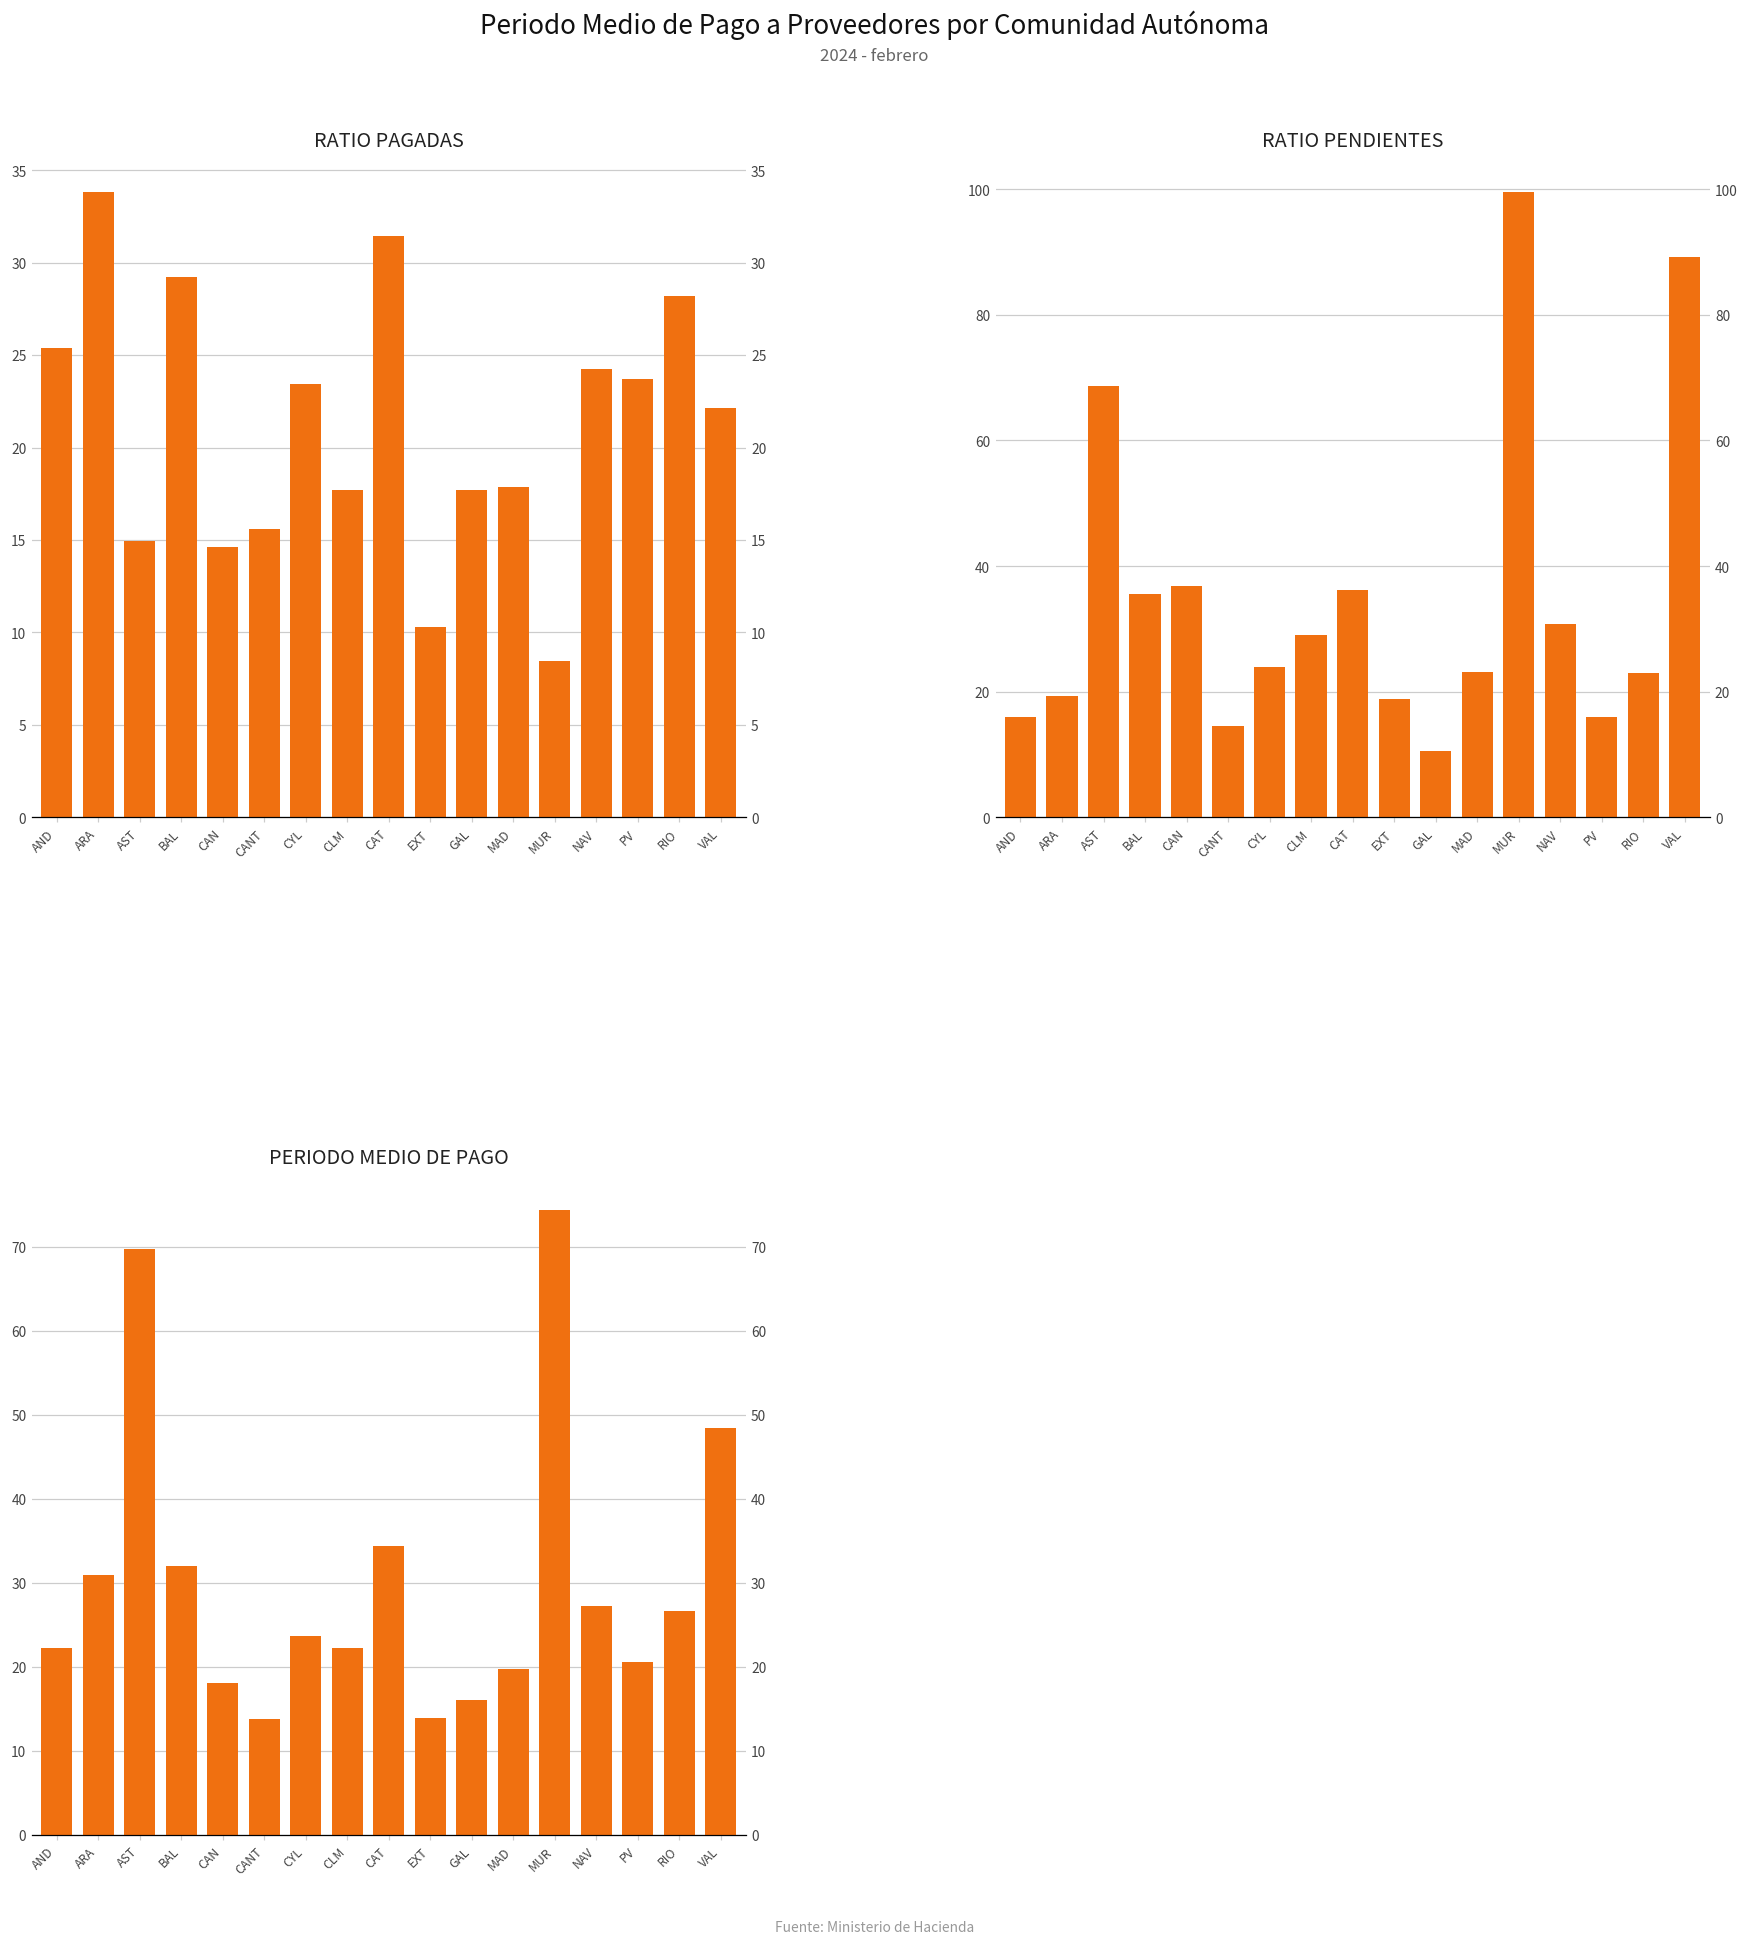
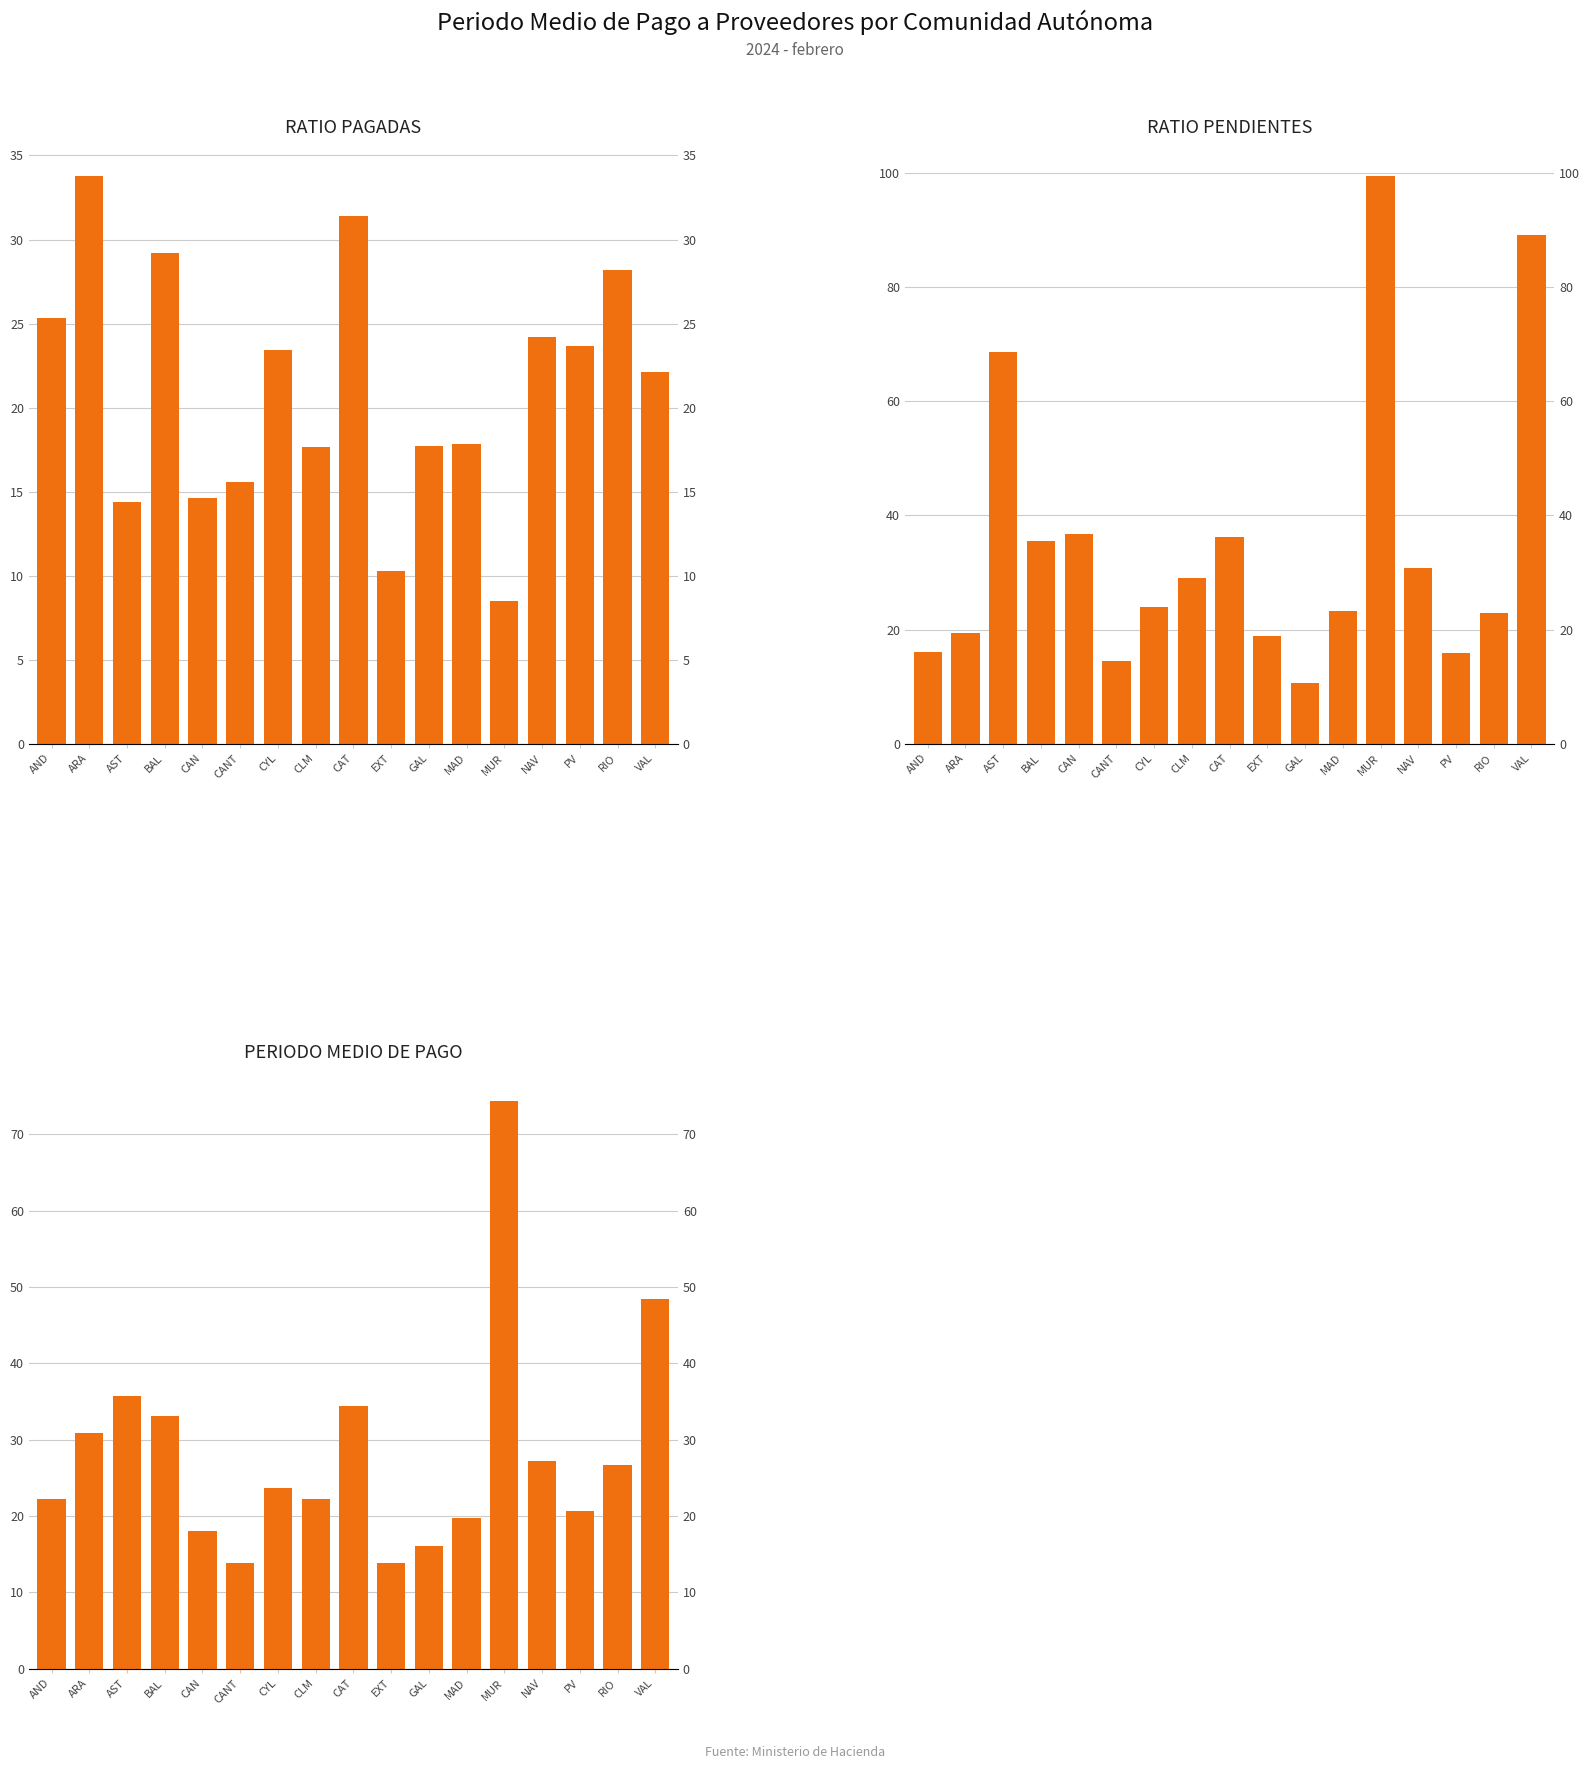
  {
    "RATIO PAGADAS": {
      "AND": 25.4,
      "ARA": 33.8,
-     "AST": 14.9,
+     "AST": 14.4,
      "BAL": 29.2,
      "CAN": 14.6,
      "CANT": 15.6,
      "CYL": 23.5,
      "CLM": 17.7,
      "CAT": 31.4,
      "EXT": 10.3,
      "GAL": 17.7,
      "MAD": 17.9,
      "MUR": 8.5,
      "NAV": 24.2,
      "PV": 23.7,
      "RIO": 28.2,
      "VAL": 22.1
    },
    "RATIO PENDIENTES": {
      "AND": 16,
      "ARA": 19,
      "AST": 69,
      "BAL": 36,
      "CAN": 37,
      "CANT": 15,
      "CYL": 24,
      "CLM": 29,
      "CAT": 36,
      "EXT": 19,
      "GAL": 11,
      "MAD": 23,
      "MUR": 99,
      "NAV": 31,
      "PV": 16,
      "RIO": 23,
      "VAL": 89
    },
    "PERIODO MEDIO DE PAGO": {
      "AND": 22,
      "ARA": 31,
-     "AST": 70,
-     "BAL": 32,
+     "AST": 36,
+     "BAL": 33,
      "CAN": 18,
      "CANT": 14,
      "CYL": 24,
      "CLM": 22,
      "CAT": 34,
      "EXT": 14,
      "GAL": 16,
      "MAD": 20,
      "MUR": 74,
      "NAV": 27,
      "PV": 21,
      "RIO": 27,
      "VAL": 48
    }
  }
